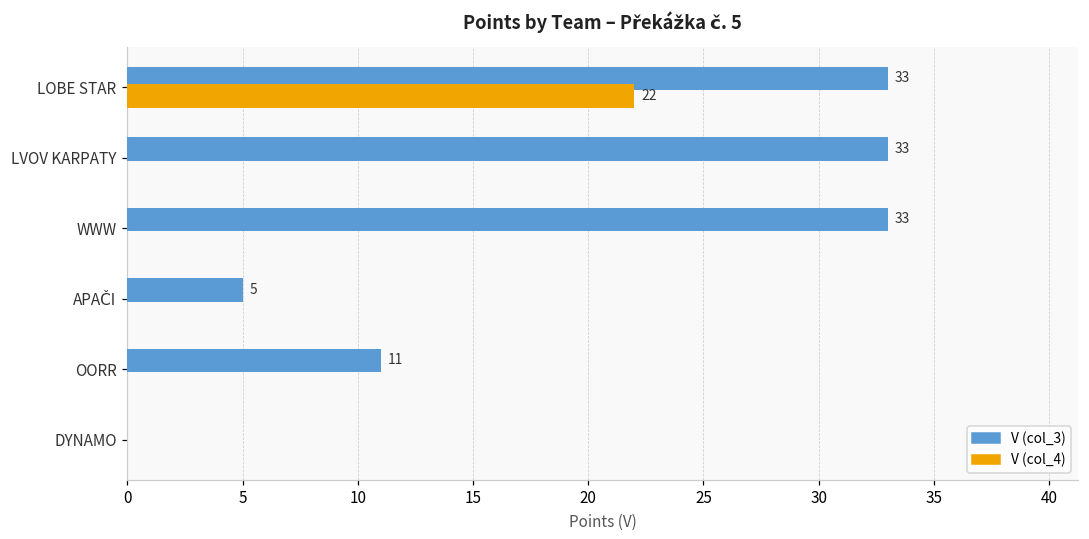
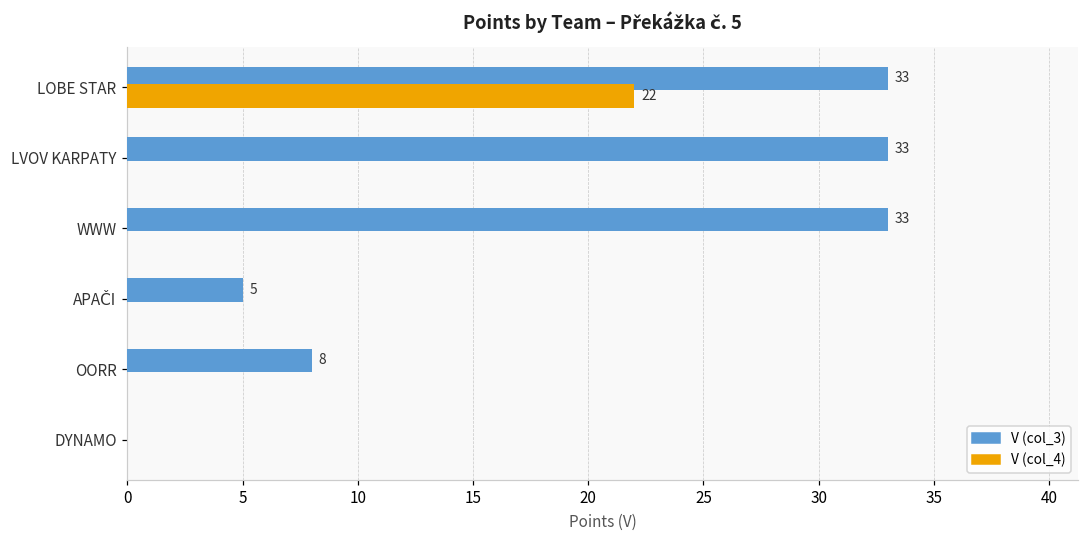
  {
    "V (col_3)": {
      "LOBE STAR": 33,
      "LVOV KARPATY": 33,
      "WWW": 33,
      "APAČI": 5,
-     "OORR": 11
+     "OORR": 8
    },
    "V (col_4)": {
      "LOBE STAR": 22
    }
  }
